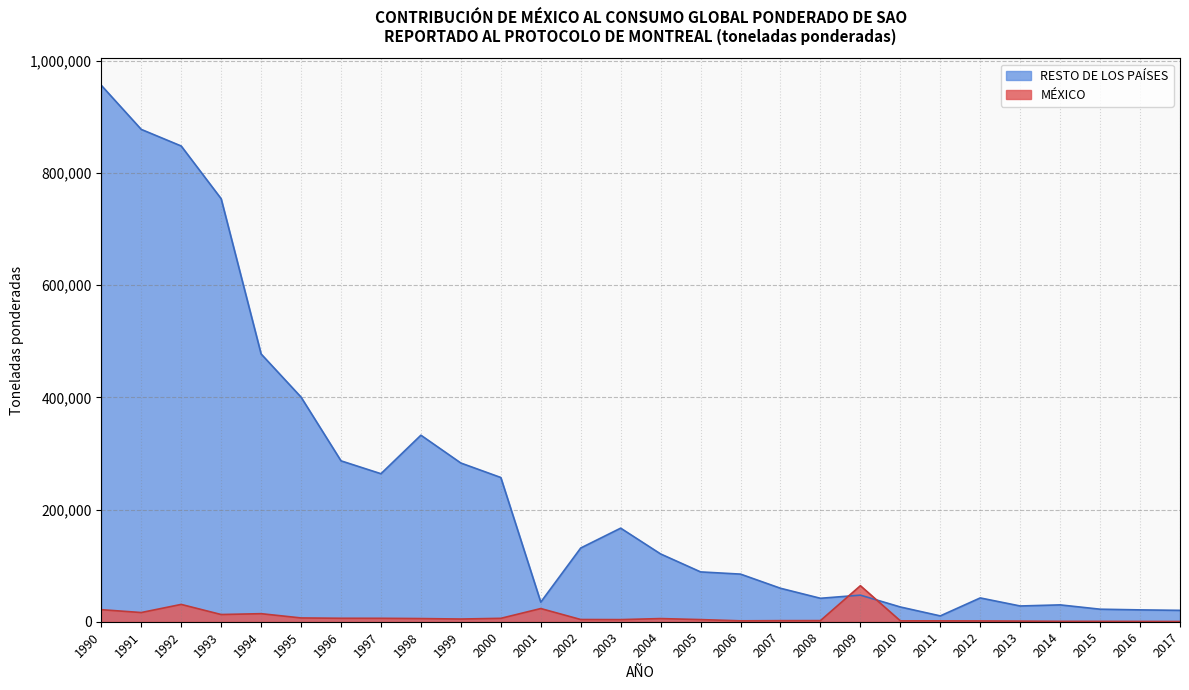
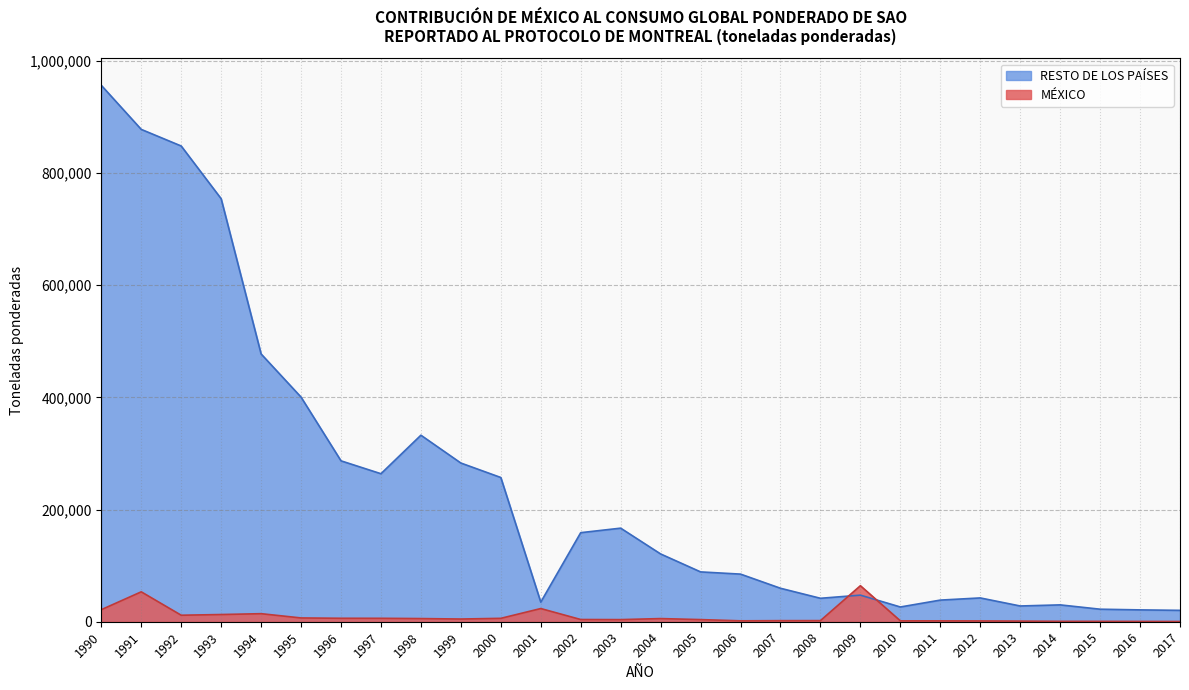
  {
    "RESTO DE LOS PAÍSES": {
      "1990": "960,000",
      "1991": "880,000",
      "1992": "850,000",
      "1993": "750,000",
      "1994": "480,000",
      "1995": "400,000",
      "1996": "290,000",
      "1997": "260,000",
      "1998": "330,000",
      "1999": "280,000",
      "2000": "260,000",
      "2001": "30,000",
-     "2002": "130,000",
+     "2002": "160,000",
      "2003": "170,000",
      "2004": "120,000",
      "2005": "90,000",
      "2006": "80,000",
      "2007": "60,000",
      "2008": "40,000",
      "2009": "50,000",
      "2010": "30,000",
-     "2011": "10,000",
+     "2011": "40,000",
      "2012": "40,000",
      "2013": "30,000",
      "2014": "30,000",
      "2015": "20,000",
      "2016": "20,000",
      "2017": "20,000"
    },
    "MÉXICO": {
      "1990": "20,000",
-     "1991": "20,000",
-     "1992": "30,000",
+     "1991": "50,000",
+     "1992": "10,000",
      "1993": "10,000",
      "1994": "10,000",
      "1995": "10,000",
      "1996": "10,000",
      "1997": "10,000",
      "1998": "10,000",
      "1999": "0",
      "2000": "10,000",
      "2001": "20,000",
      "2002": "0",
      "2003": "0",
      "2004": "10,000",
      "2005": "0",
      "2006": "0",
      "2007": "0",
      "2008": "0",
      "2009": "60,000",
      "2010": "0",
      "2011": "0",
      "2012": "0",
      "2013": "0",
      "2014": "0",
      "2015": "0",
      "2016": "0",
      "2017": "0"
    }
  }
